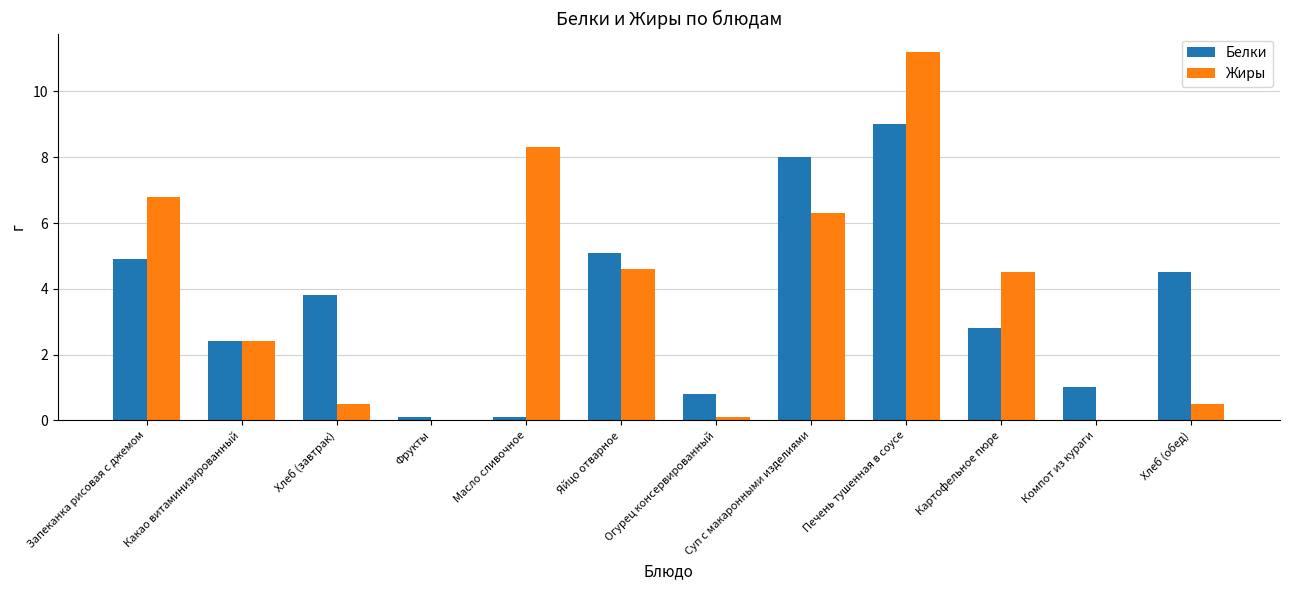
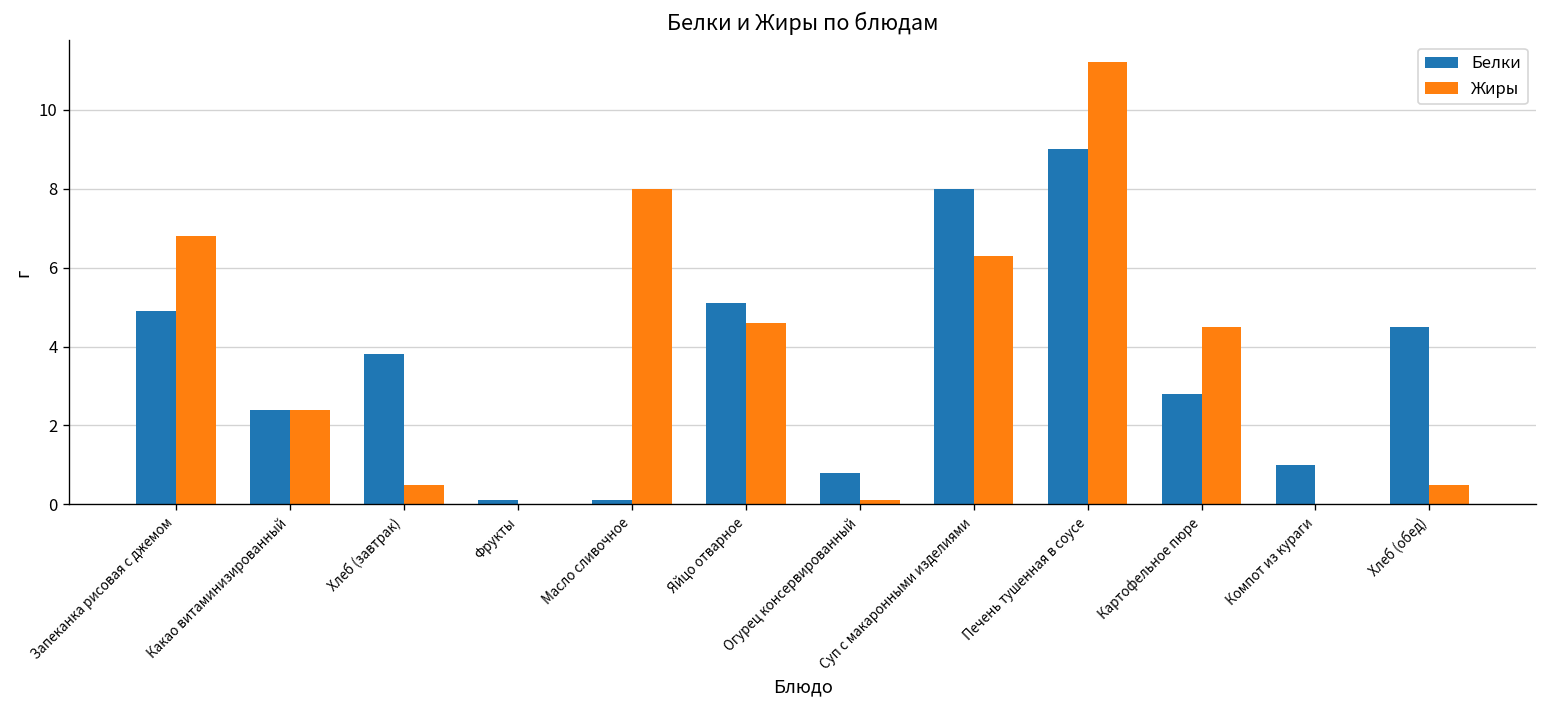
  {
    "Белки": {
      "Запеканка рисовая с джемом": 4.9,
      "Какао витаминизированный": 2.4,
      "Хлеб (завтрак)": 3.8,
      "Фрукты": 0.1,
      "Масло сливочное": 0.1,
      "Яйцо отварное": 5.1,
      "Огурец консервированный": 0.8,
      "Суп с макаронными изделиями": 8.0,
      "Печень тушенная в соусе": 9.0,
      "Картофельное пюре": 2.8,
      "Компот из кураги": 1.0,
      "Хлеб (обед)": 4.5
    },
    "Жиры": {
      "Запеканка рисовая с джемом": 6.8,
      "Какао витаминизированный": 2.4,
      "Хлеб (завтрак)": 0.5,
      "Фрукты": 0.0,
-     "Масло сливочное": 8.3,
+     "Масло сливочное": 8.0,
      "Яйцо отварное": 4.6,
      "Огурец консервированный": 0.1,
      "Суп с макаронными изделиями": 6.3,
      "Печень тушенная в соусе": 11.2,
      "Картофельное пюре": 4.5,
      "Компот из кураги": 0.0,
      "Хлеб (обед)": 0.5
    }
  }
